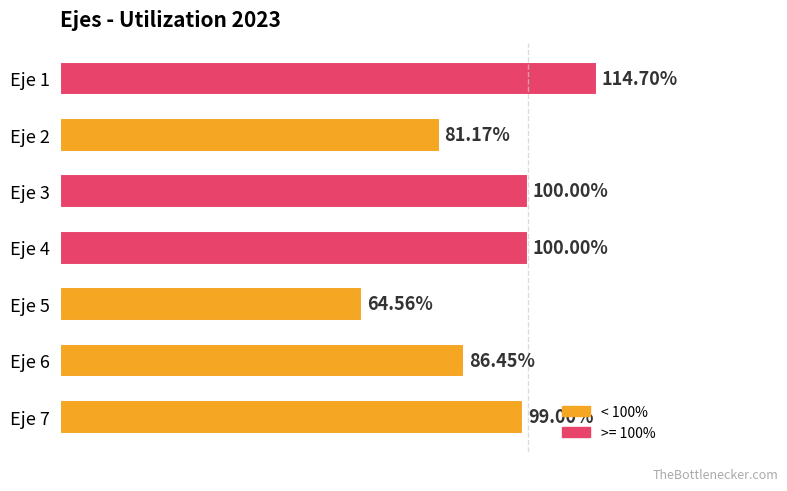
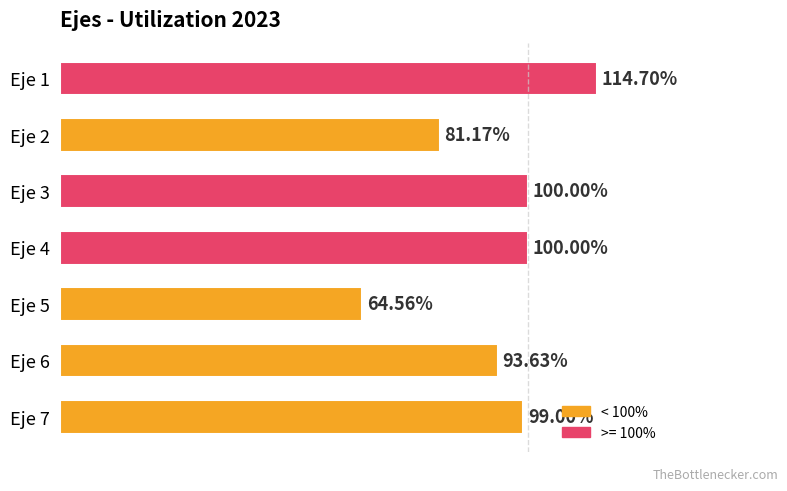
  {
    "Eje 1": "114.70%",
    "Eje 2": "81.17%",
    "Eje 3": "100.00%",
    "Eje 4": "100.00%",
    "Eje 5": "64.56%",
-   "Eje 6": "86.45%",
+   "Eje 6": "93.63%",
    "Eje 7": "99.00%"
  }
